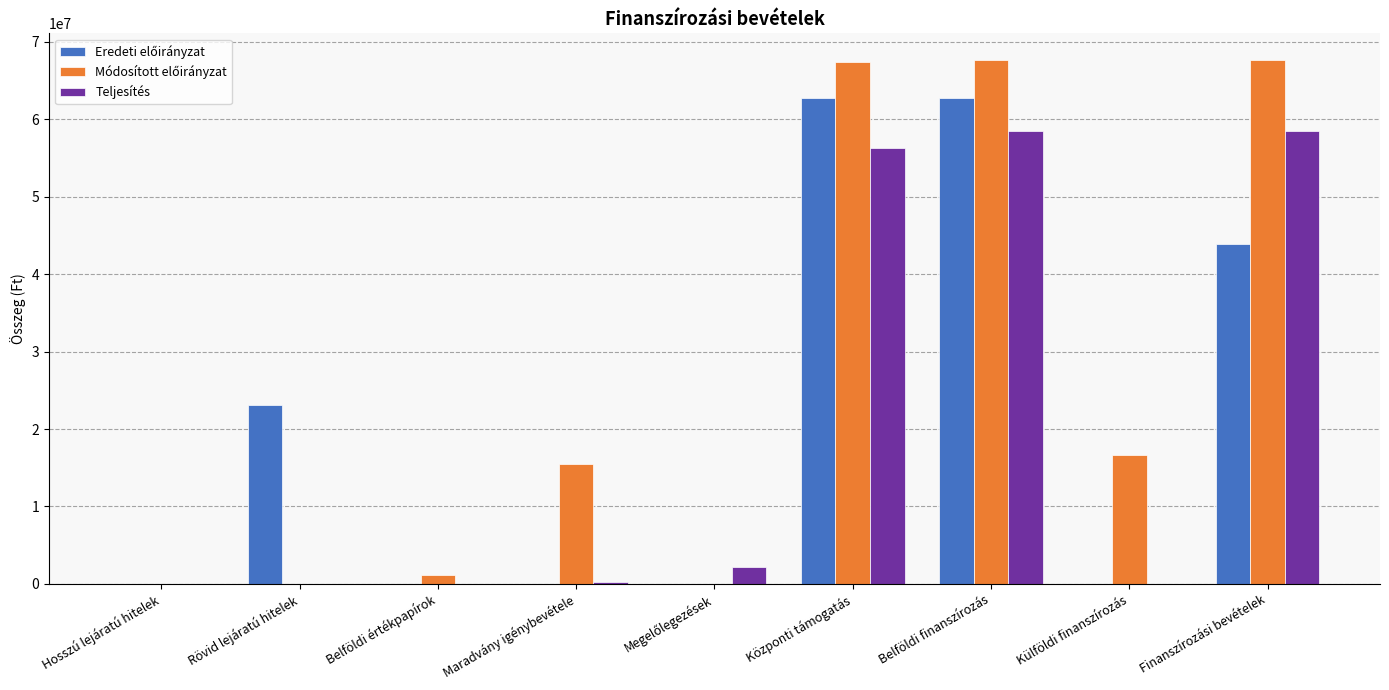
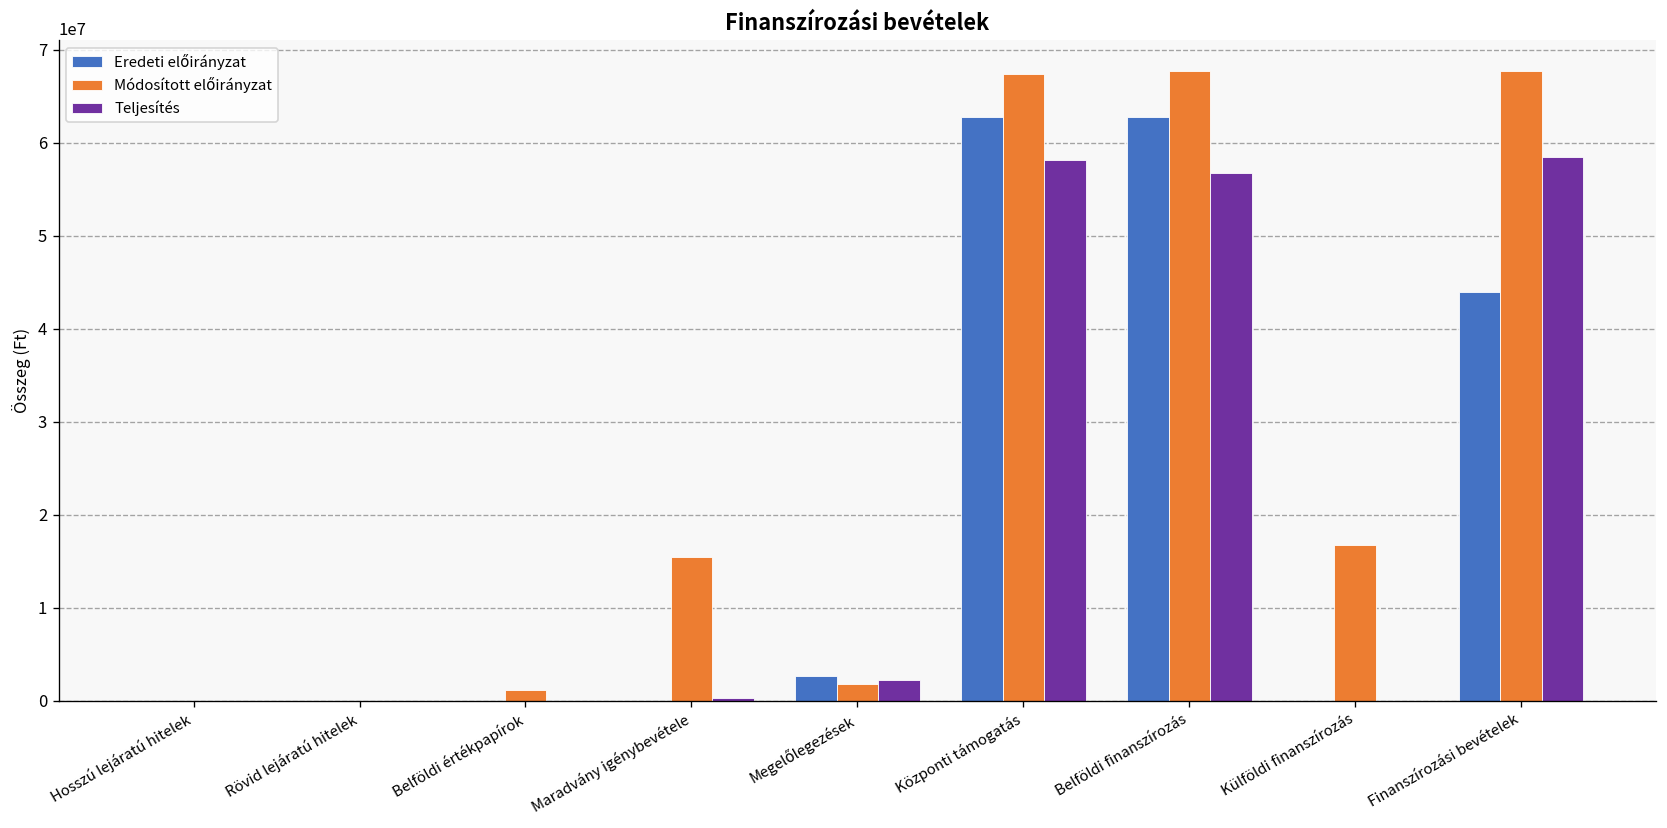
  {
    "Eredeti előirányzat": {
      "Hosszú lejáratú hitelek": 0,
-     "Rövid lejáratú hitelek": 23000000,
+     "Rövid lejáratú hitelek": 0,
      "Belföldi értékpapírok": 0,
      "Maradvány igénybevétele": 0,
-     "Megelőlegezések": 0,
+     "Megelőlegezések": 3000000,
      "Központi támogatás": 63000000,
      "Belföldi finanszírozás": 63000000,
      "Külföldi finanszírozás": 0,
      "Finanszírozási bevételek": 44000000
    },
    "Módosított előirányzat": {
      "Hosszú lejáratú hitelek": 0,
      "Rövid lejáratú hitelek": 0,
      "Belföldi értékpapírok": 1000000,
      "Maradvány igénybevétele": 15000000,
-     "Megelőlegezések": 0,
+     "Megelőlegezések": 2000000,
      "Központi támogatás": 67000000,
      "Belföldi finanszírozás": 68000000,
      "Külföldi finanszírozás": 17000000,
      "Finanszírozási bevételek": 68000000
    },
    "Teljesítés": {
      "Hosszú lejáratú hitelek": 0,
      "Rövid lejáratú hitelek": 0,
      "Belföldi értékpapírok": 0,
      "Megelőlegezések": 2000000,
-     "Központi támogatás": 56000000,
-     "Belföldi finanszírozás": 58000000,
+     "Központi támogatás": 58000000,
+     "Belföldi finanszírozás": 57000000,
      "Külföldi finanszírozás": 0,
      "Finanszírozási bevételek": 58000000
    }
  }
